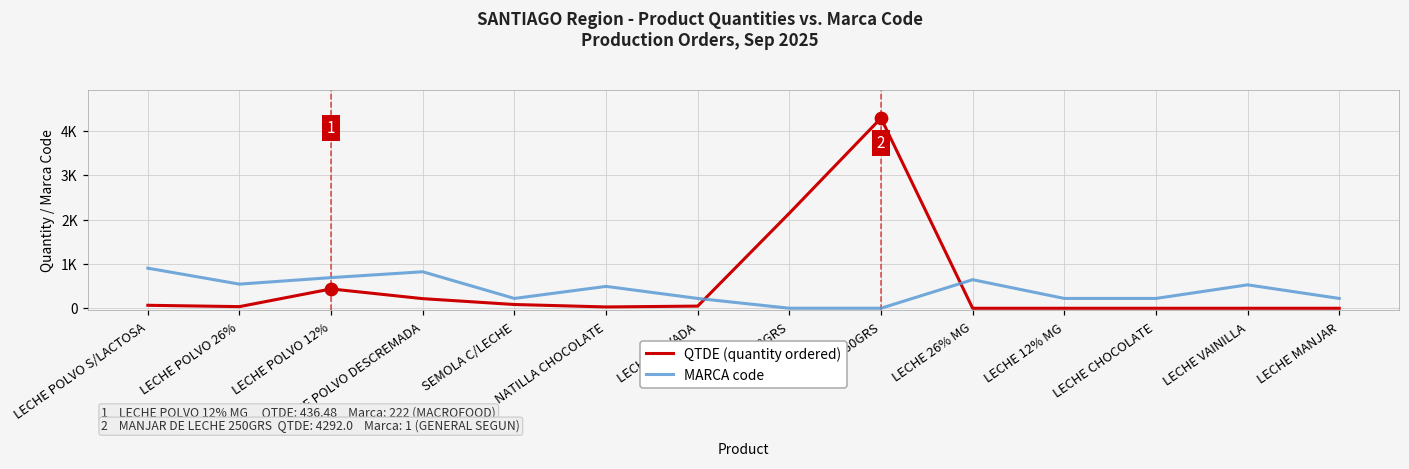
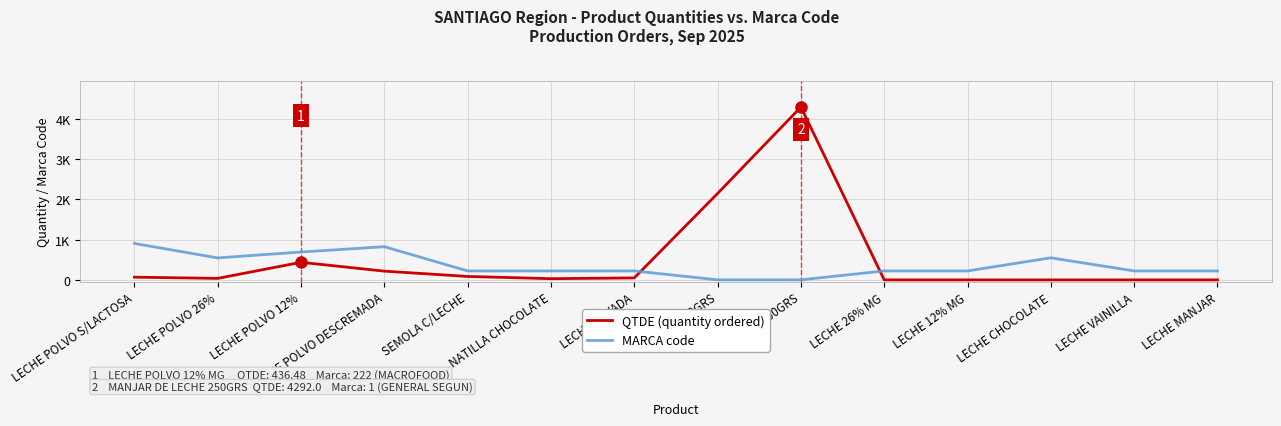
  {
    "MARCA code": {
      "LECHE POLVO S/LACTOSA": 900,
      "LECHE POLVO 26%": 500,
      "LECHE POLVO 12%": 700,
      "LECHE POLVO DESCREMADA": 800,
      "SEMOLA C/LECHE": 200,
-     "NATILLA CHOCOLATE": 500,
+     "NATILLA CHOCOLATE": 200,
      "LECHE NEVADA": 200,
      "MANJAR 500GRS": 0,
      "MANJAR 250GRS": 0,
-     "LECHE 26% MG": 600,
+     "LECHE 26% MG": 200,
      "LECHE 12% MG": 200,
-     "LECHE CHOCOLATE": 200,
-     "LECHE VAINILLA": 500,
+     "LECHE CHOCOLATE": 500,
+     "LECHE VAINILLA": 200,
      "LECHE MANJAR": 200
    }
  }
